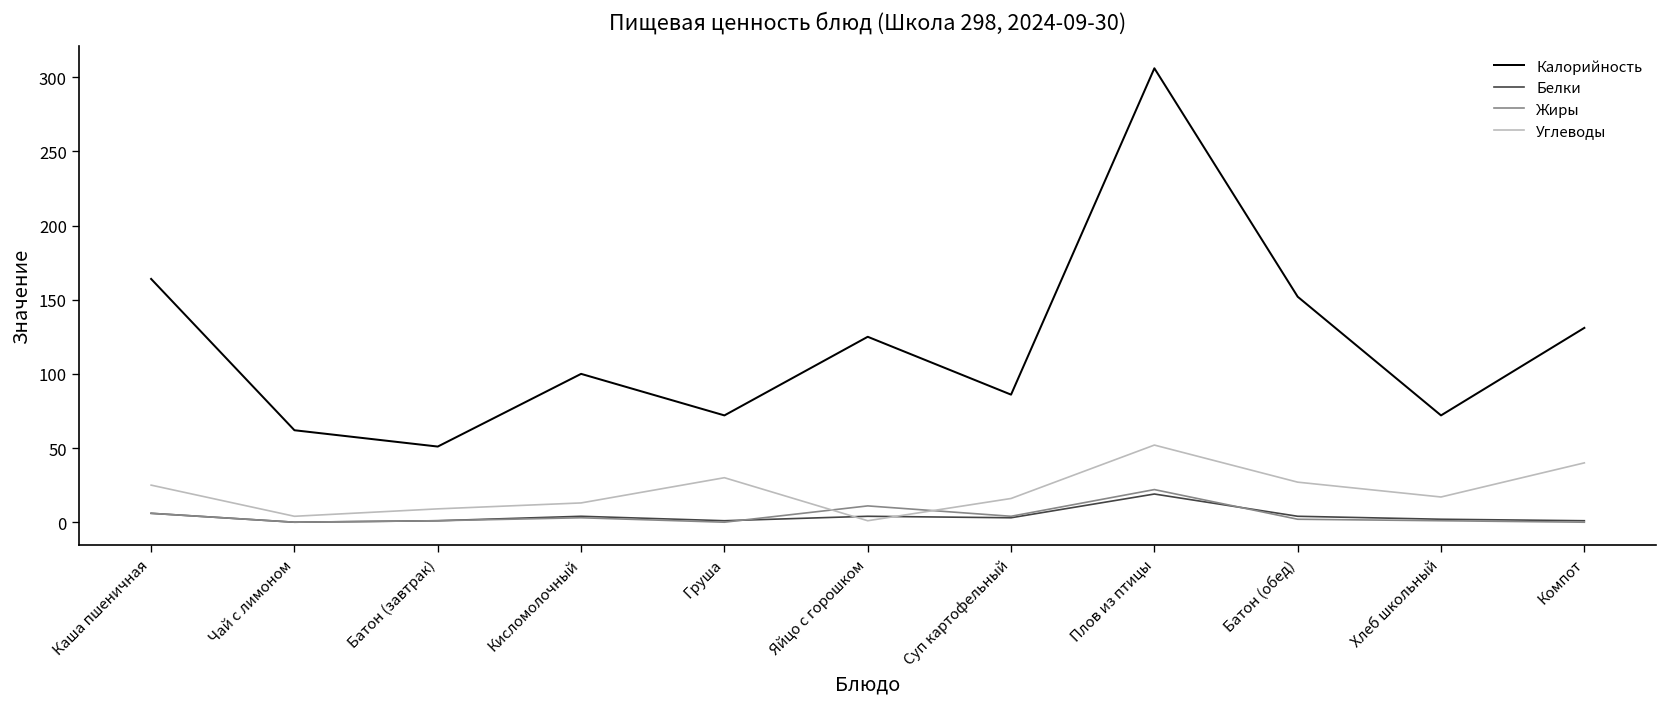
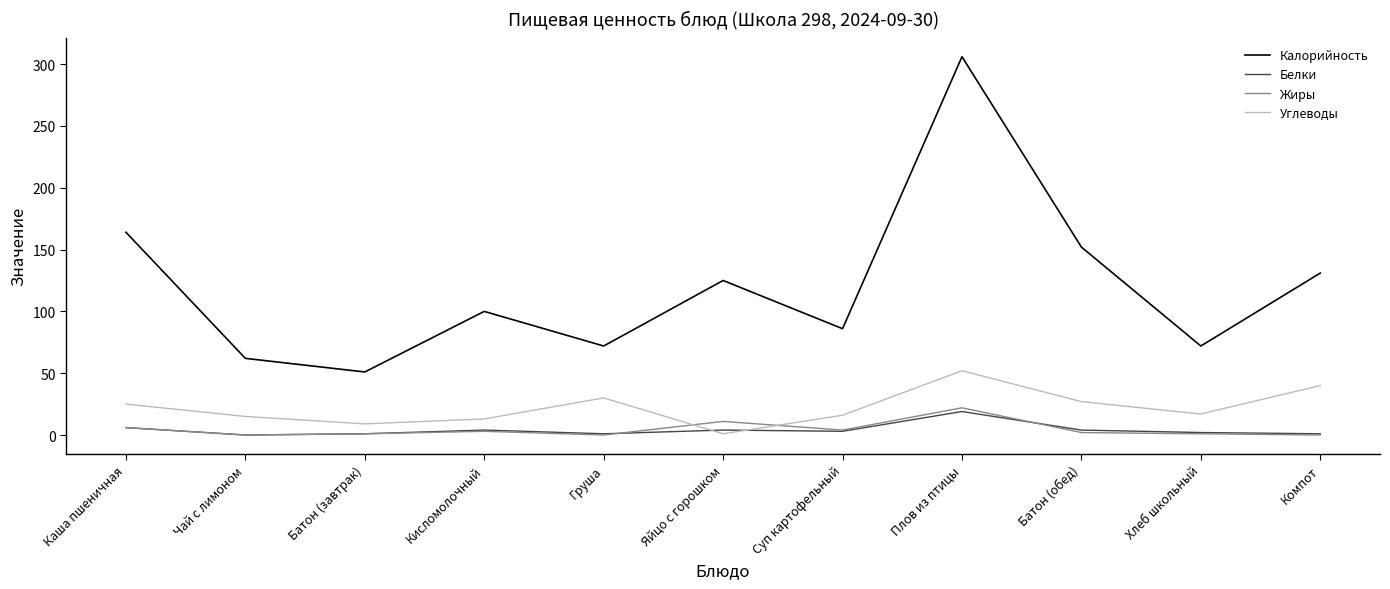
  {
    "Калорийность": {
      "Каша пшеничная": 164,
      "Чай с лимоном": 62,
      "Батон (завтрак)": 51,
      "Кисломолочный": 100,
      "Груша": 72,
      "Яйцо с горошком": 125,
      "Суп картофельный": 86,
      "Плов из птицы": 306,
      "Батон (обед)": 152,
      "Хлеб школьный": 72,
      "Компот": 131
    },
    "Белки": {
      "Яйцо с горошком": 4,
      "Плов из птицы": 19
    },
    "Жиры": {
      "Яйцо с горошком": 11,
      "Плов из птицы": 22
    },
    "Углеводы": {
      "Каша пшеничная": 25,
-     "Чай с лимоном": 4,
+     "Чай с лимоном": 15,
      "Батон (завтрак)": 9,
      "Кисломолочный": 13,
      "Груша": 30,
      "Яйцо с горошком": 1,
      "Суп картофельный": 16,
      "Плов из птицы": 52,
      "Батон (обед)": 27,
      "Хлеб школьный": 17,
      "Компот": 40
    }
  }
